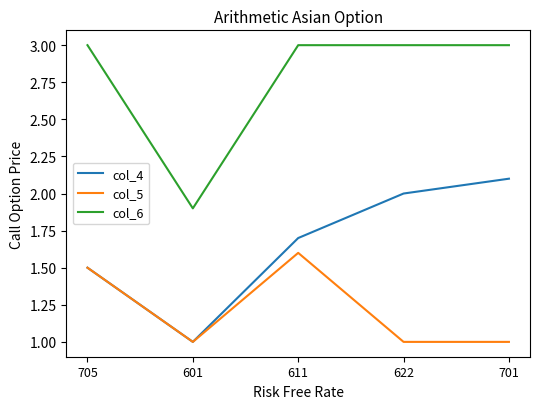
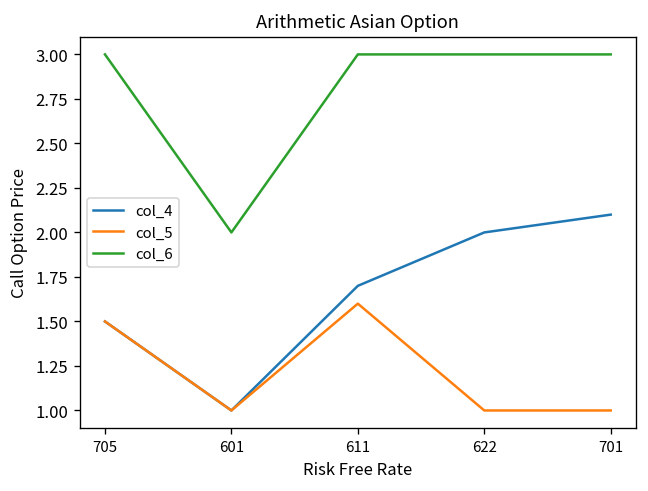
  {
    "col_4": {
      "611": 1.7,
      "622": 2.0,
      "701": 2.1
    },
    "col_5": {
      "611": 1.6,
      "622": 1.0,
      "701": 1.0
    },
    "col_6": {
      "705": 3.0,
-     "601": 1.9,
+     "601": 2.0,
      "611": 3.0,
      "622": 3.0,
      "701": 3.0
    }
  }
